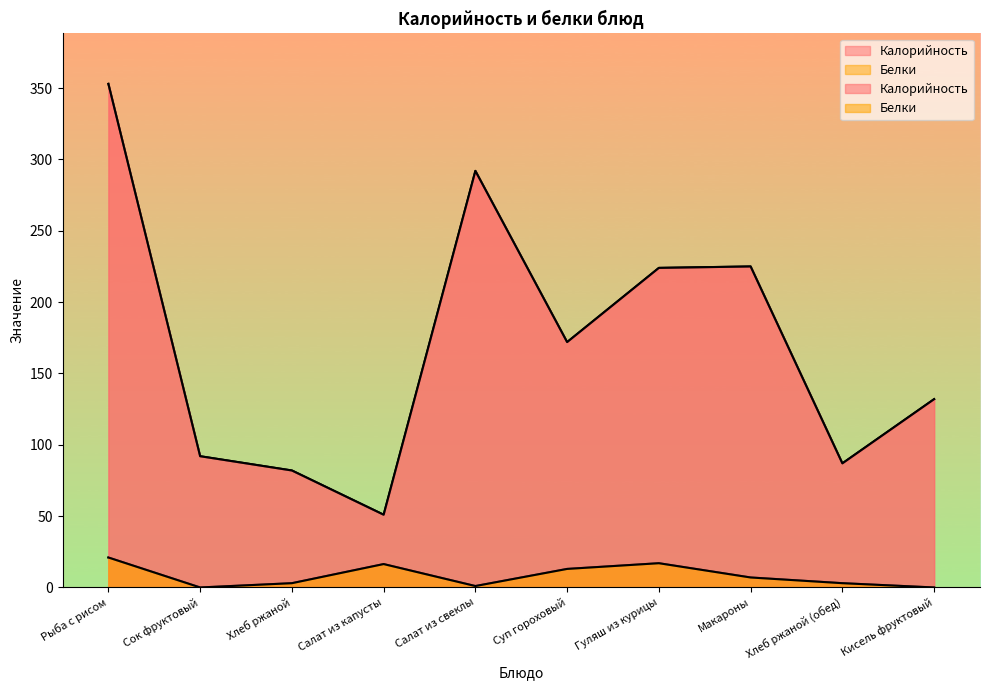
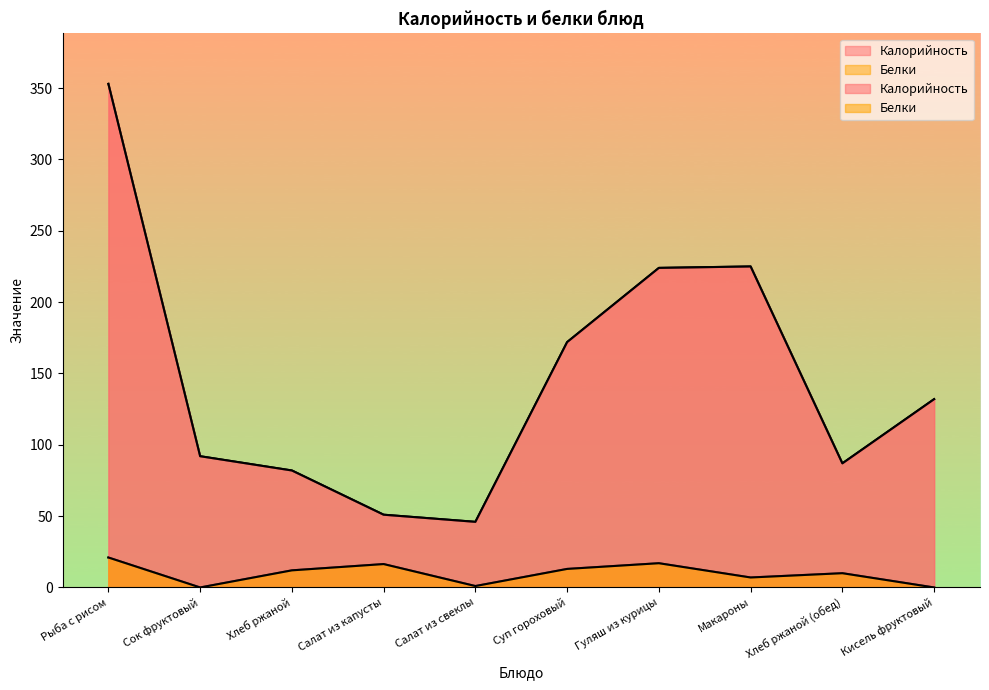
  {
    "Калорийность": {
      "Рыба с рисом": 353,
      "Сок фруктовый": 92,
      "Хлеб ржаной": 82,
      "Салат из капусты": 51,
-     "Салат из свеклы": 292,
+     "Салат из свеклы": 46,
      "Суп гороховый": 172,
      "Гуляш из курицы": 224,
      "Макароны": 225,
      "Хлеб ржаной (обед)": 87,
      "Кисель фруктовый": 132
    },
    "Белки": {
      "Рыба с рисом": 21,
      "Сок фруктовый": 0,
-     "Хлеб ржаной": 3,
+     "Хлеб ржаной": 12,
      "Салат из капусты": 16,
      "Салат из свеклы": 1,
      "Суп гороховый": 13,
      "Гуляш из курицы": 17,
      "Макароны": 7,
-     "Хлеб ржаной (обед)": 3,
+     "Хлеб ржаной (обед)": 10,
      "Кисель фруктовый": 0
    }
  }
